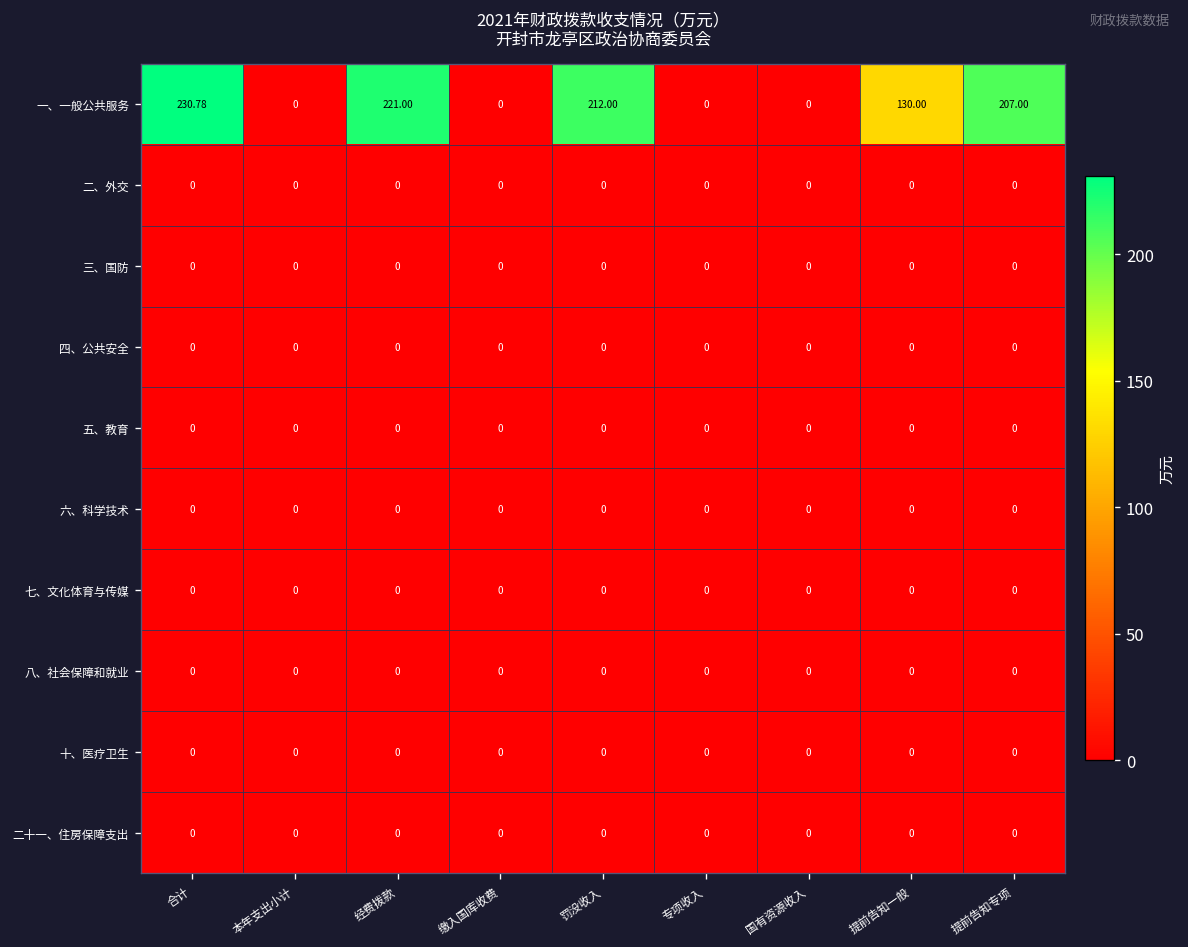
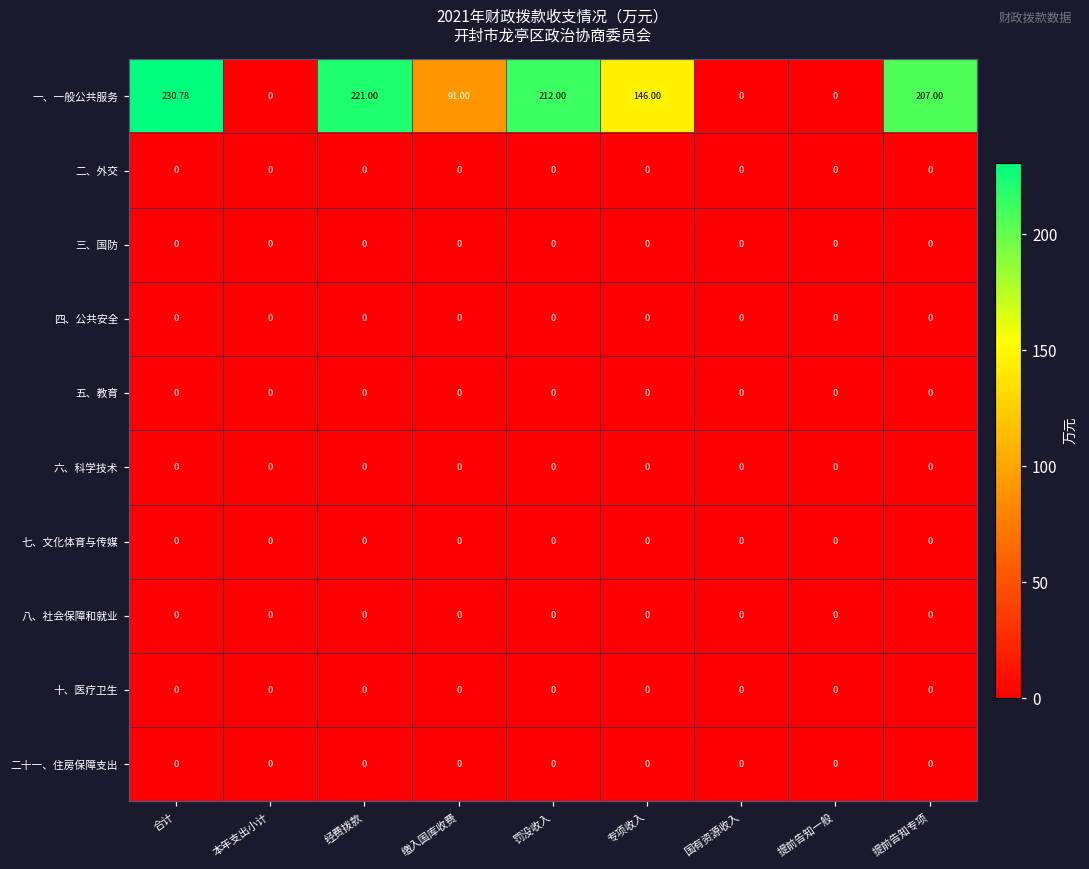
  {
    "一、一般公共服务": {
      "合计": 230.78,
      "本年支出小计": 0,
      "经费拨款": 221.00,
-     "缴入国库收费": 0,
+     "缴入国库收费": 91.00,
      "罚没收入": 212.00,
-     "专项收入": 0,
+     "专项收入": 146.00,
      "国有资源收入": 0,
-     "提前告知一般": 130.00,
+     "提前告知一般": 0,
      "提前告知专项": 207.00
    },
    "二、外交": {
      "合计": 0,
      "本年支出小计": 0,
      "经费拨款": 0,
      "缴入国库收费": 0,
      "罚没收入": 0,
      "专项收入": 0,
      "国有资源收入": 0,
      "提前告知一般": 0,
      "提前告知专项": 0
    },
    "三、国防": {
      "合计": 0,
      "本年支出小计": 0,
      "经费拨款": 0,
      "缴入国库收费": 0,
      "罚没收入": 0,
      "专项收入": 0,
      "国有资源收入": 0,
      "提前告知一般": 0,
      "提前告知专项": 0
    },
    "四、公共安全": {
      "合计": 0,
      "本年支出小计": 0,
      "经费拨款": 0,
      "缴入国库收费": 0,
      "罚没收入": 0,
      "专项收入": 0,
      "国有资源收入": 0,
      "提前告知一般": 0,
      "提前告知专项": 0
    },
    "五、教育": {
      "合计": 0,
      "本年支出小计": 0,
      "经费拨款": 0,
      "缴入国库收费": 0,
      "罚没收入": 0,
      "专项收入": 0,
      "国有资源收入": 0,
      "提前告知一般": 0,
      "提前告知专项": 0
    },
    "六、科学技术": {
      "合计": 0,
      "本年支出小计": 0,
      "经费拨款": 0,
      "缴入国库收费": 0,
      "罚没收入": 0,
      "专项收入": 0,
      "国有资源收入": 0,
      "提前告知一般": 0,
      "提前告知专项": 0
    },
    "七、文化体育与传媒": {
      "合计": 0,
      "本年支出小计": 0,
      "经费拨款": 0,
      "缴入国库收费": 0,
      "罚没收入": 0,
      "专项收入": 0,
      "国有资源收入": 0,
      "提前告知一般": 0,
      "提前告知专项": 0
    },
    "八、社会保障和就业": {
      "合计": 0,
      "本年支出小计": 0,
      "经费拨款": 0,
      "缴入国库收费": 0,
      "罚没收入": 0,
      "专项收入": 0,
      "国有资源收入": 0,
      "提前告知一般": 0,
      "提前告知专项": 0
    },
    "十、医疗卫生": {
      "合计": 0,
      "本年支出小计": 0,
      "经费拨款": 0,
      "缴入国库收费": 0,
      "罚没收入": 0,
      "专项收入": 0,
      "国有资源收入": 0,
      "提前告知一般": 0,
      "提前告知专项": 0
    },
    "二十一、住房保障支出": {
      "合计": 0,
      "本年支出小计": 0,
      "经费拨款": 0,
      "缴入国库收费": 0,
      "罚没收入": 0,
      "专项收入": 0,
      "国有资源收入": 0,
      "提前告知一般": 0,
      "提前告知专项": 0
    }
  }
